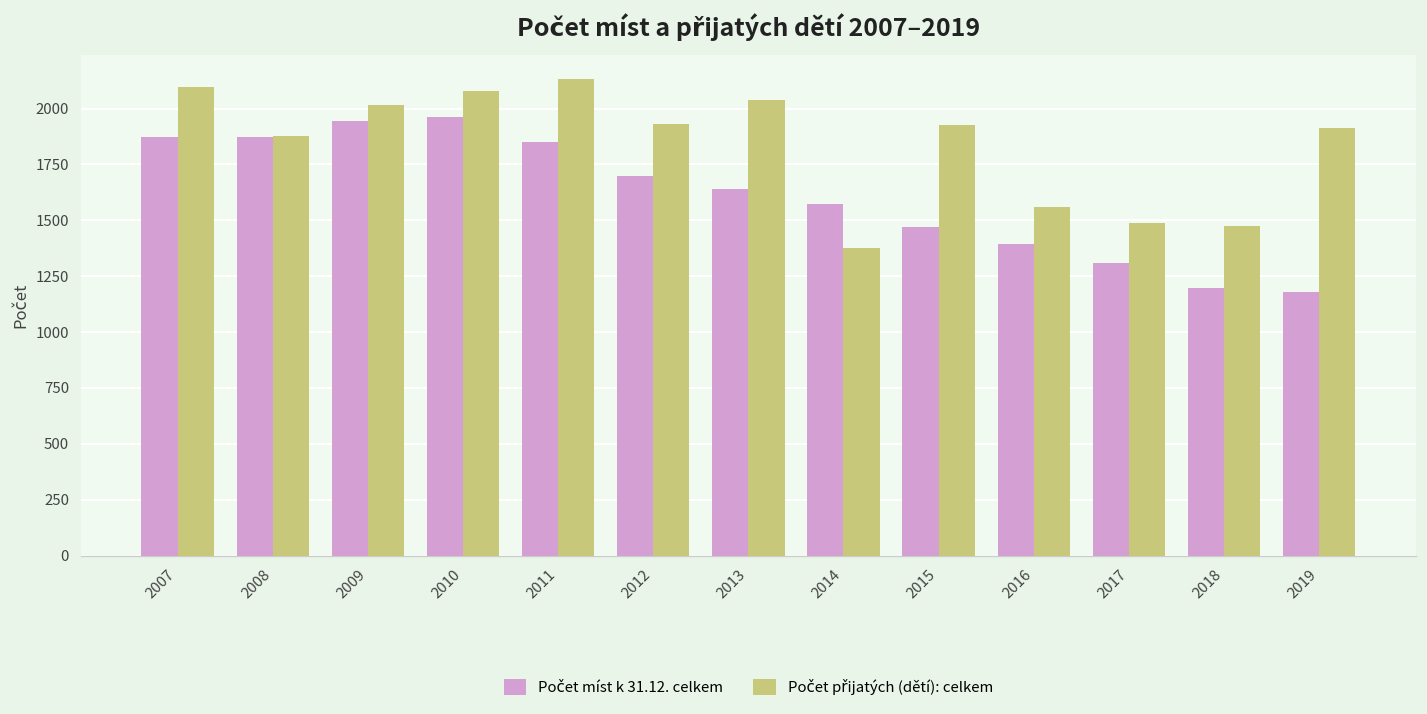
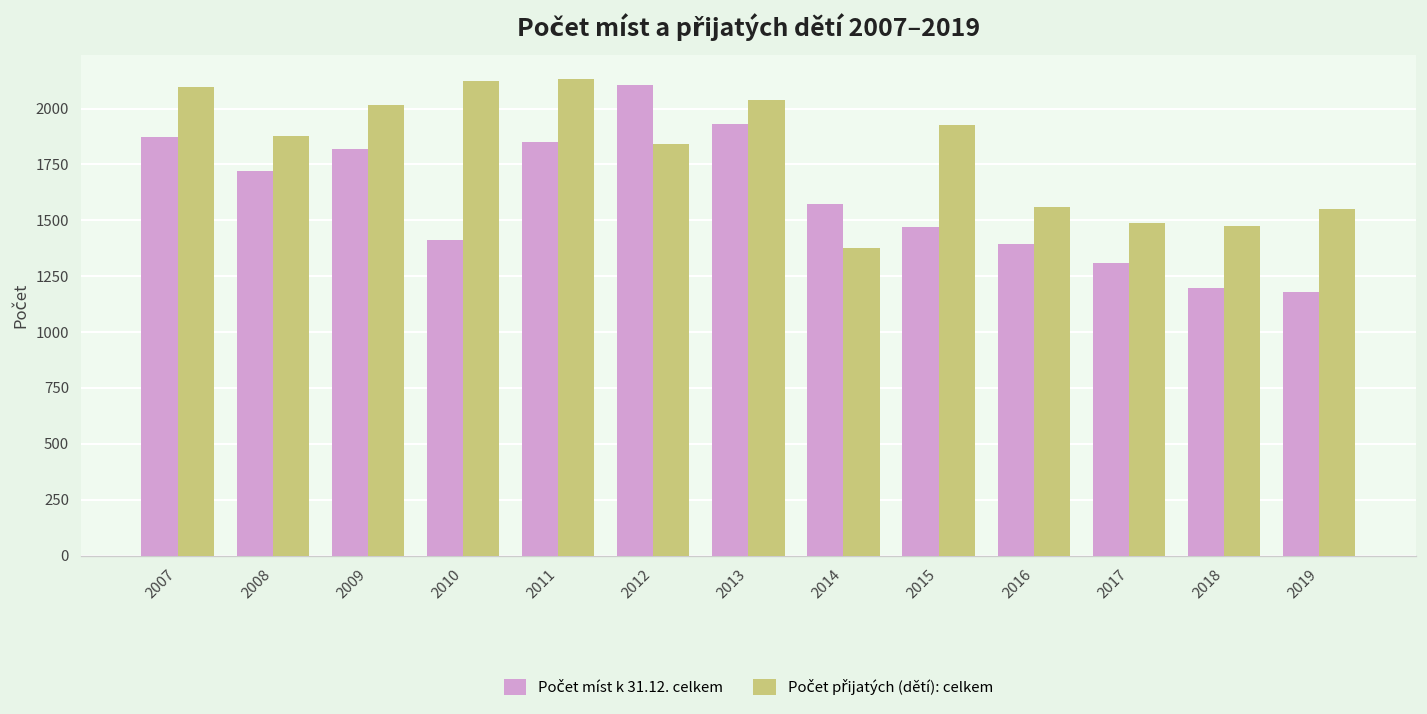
  {
    "Počet míst k 31.12. celkem": {
      "2007": 1870,
-     "2008": 1870,
-     "2009": 1950,
-     "2010": 1960,
+     "2008": 1720,
+     "2009": 1820,
+     "2010": 1410,
      "2011": 1850,
-     "2012": 1700,
-     "2013": 1640,
+     "2012": 2110,
+     "2013": 1930,
      "2014": 1570,
      "2015": 1470,
      "2016": 1400,
      "2017": 1310,
      "2018": 1200,
      "2019": 1180
    },
    "Počet přijatých (dětí): celkem": {
      "2007": 2100,
      "2008": 1880,
      "2009": 2020,
-     "2010": 2080,
+     "2010": 2130,
      "2011": 2130,
-     "2012": 1930,
+     "2012": 1840,
      "2013": 2040,
      "2014": 1380,
      "2015": 1930,
      "2016": 1560,
      "2017": 1490,
      "2018": 1470,
-     "2019": 1910
+     "2019": 1550
    }
  }
